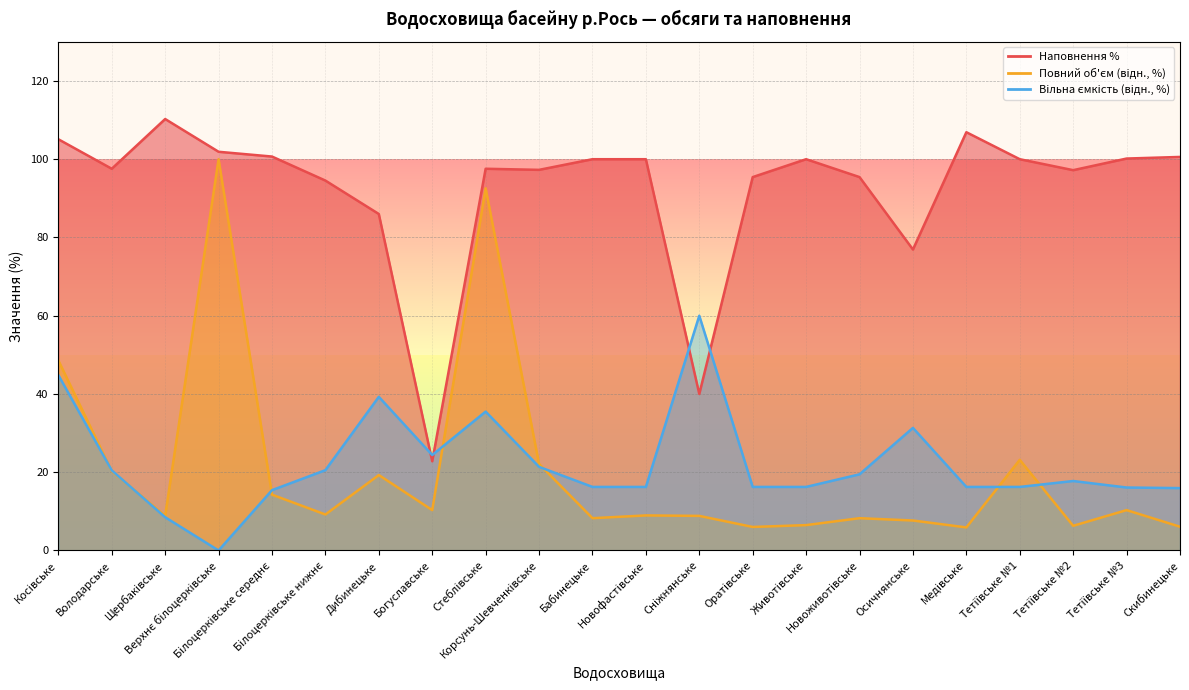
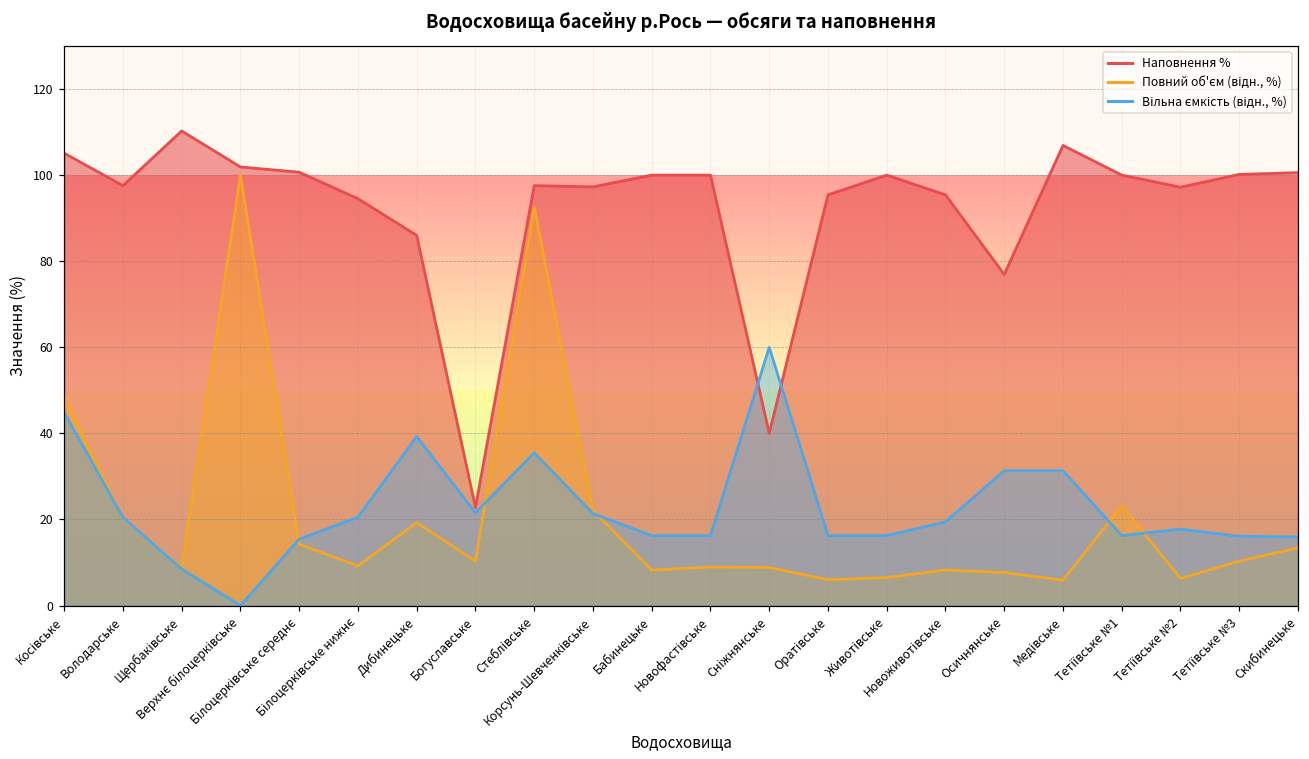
  {
    "Наповнення %": {
      "Косівське": 105,
      "Володарське": 98,
      "Щербаківське": 110,
      "Верхнє білоцерківське": 102,
      "Білоцерківське середнє": 101,
      "Білоцерківське нижнє": 95,
      "Дибинецьке": 86,
      "Богуславське": 23,
      "Стеблівське": 98,
      "Корсунь-Шевченківське": 97,
      "Бабинецьке": 100,
      "Новофастівське": 100,
      "Сніжнянське": 40,
      "Оратівське": 95,
      "Животівське": 100,
      "Новоживотівське": 95,
      "Осичнянське": 77,
      "Медівське": 107,
      "Тетіївське №1": 100,
      "Тетіївське №2": 97,
      "Тетіївське №3": 100,
      "Скибинецьке": 101
    },
    "Повний об'єм (відн., %)": {
      "Косівське": 49,
      "Верхнє білоцерківське": 100,
      "Білоцерківське середнє": 14,
      "Білоцерківське нижнє": 9,
      "Дибинецьке": 19,
      "Богуславське": 10,
      "Стеблівське": 93,
      "Корсунь-Шевченківське": 22,
      "Бабинецьке": 8,
      "Новофастівське": 9,
      "Сніжнянське": 9,
      "Оратівське": 6,
      "Животівське": 6,
      "Новоживотівське": 8,
      "Осичнянське": 8,
      "Медівське": 6,
      "Тетіївське №1": 23,
      "Тетіївське №2": 6,
      "Тетіївське №3": 10,
-     "Скибинецьке": 6
+     "Скибинецьке": 13
    },
    "Вільна ємкість (відн., %)": {
      "Косівське": 45,
      "Верхнє білоцерківське": 0,
      "Білоцерківське середнє": 15,
      "Білоцерківське нижнє": 21,
      "Дибинецьке": 39,
-     "Богуславське": 24,
+     "Богуславське": 22,
      "Стеблівське": 35,
      "Корсунь-Шевченківське": 21,
      "Бабинецьке": 16,
      "Новофастівське": 16,
      "Сніжнянське": 60,
      "Оратівське": 16,
      "Животівське": 16,
      "Новоживотівське": 19,
      "Осичнянське": 31,
-     "Медівське": 16,
+     "Медівське": 31,
      "Тетіївське №1": 16,
      "Тетіївське №2": 18,
      "Тетіївське №3": 16,
      "Скибинецьке": 16
    }
  }
